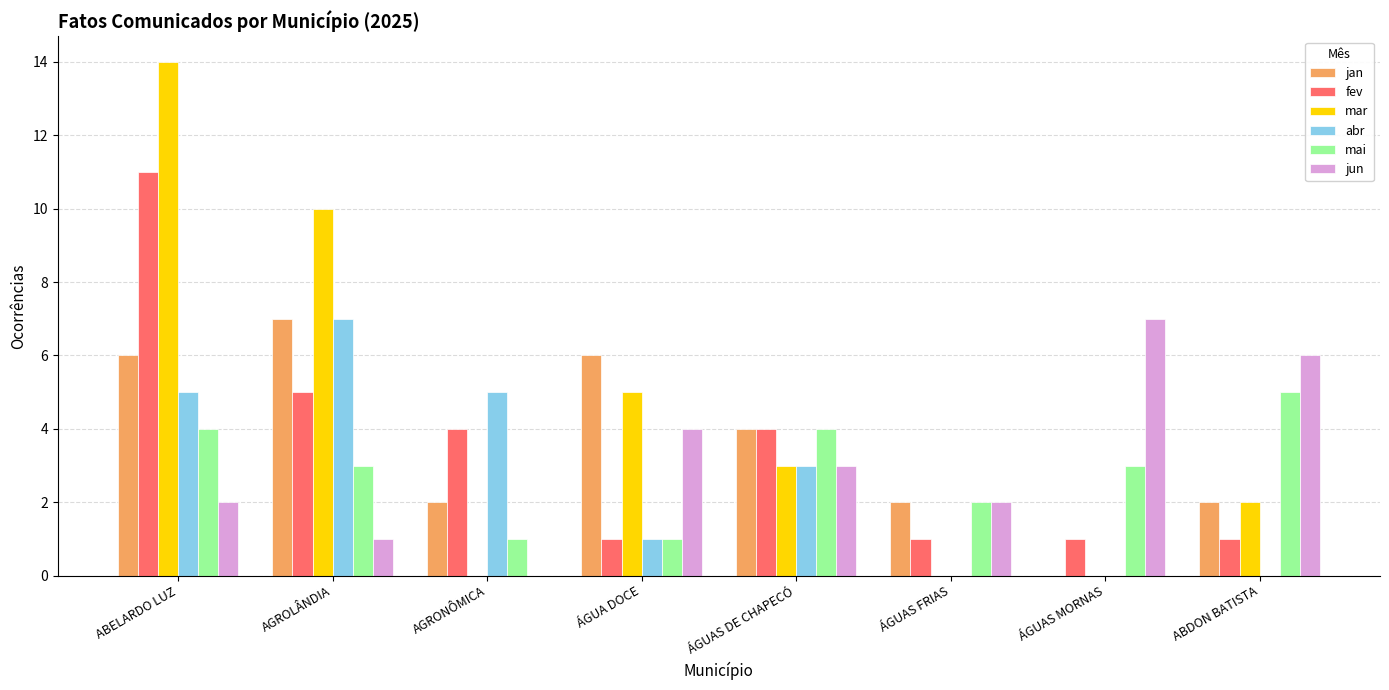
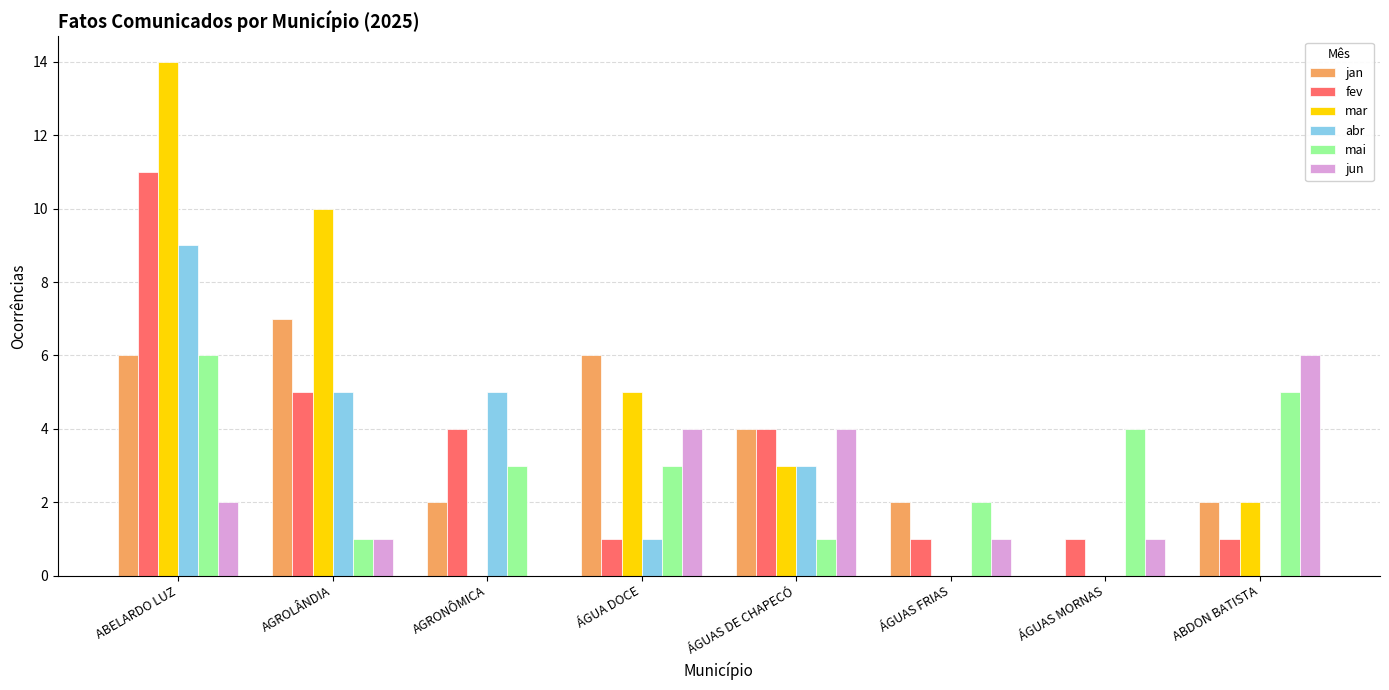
  {
    "mar": {
      "ABELARDO LUZ": 14,
      "AGROLÂNDIA": 10,
      "AGRONÔMICA": 0,
      "ÁGUA DOCE": 5,
      "ÁGUAS DE CHAPECÓ": 3,
      "ÁGUAS FRIAS": 0,
      "ÁGUAS MORNAS": 0,
      "ABDON BATISTA": 2
    },
    "abr": {
-     "ABELARDO LUZ": 5,
-     "AGROLÂNDIA": 7,
+     "ABELARDO LUZ": 9,
+     "AGROLÂNDIA": 5,
      "AGRONÔMICA": 5,
      "ÁGUA DOCE": 1,
      "ÁGUAS DE CHAPECÓ": 3,
      "ÁGUAS FRIAS": 0,
      "ÁGUAS MORNAS": 0,
      "ABDON BATISTA": 0
    },
    "mai": {
-     "ABELARDO LUZ": 4,
-     "AGROLÂNDIA": 3,
-     "AGRONÔMICA": 1,
-     "ÁGUA DOCE": 1,
-     "ÁGUAS DE CHAPECÓ": 4,
+     "ABELARDO LUZ": 6,
+     "AGROLÂNDIA": 1,
+     "AGRONÔMICA": 3,
+     "ÁGUA DOCE": 3,
+     "ÁGUAS DE CHAPECÓ": 1,
      "ÁGUAS FRIAS": 2,
-     "ÁGUAS MORNAS": 3,
+     "ÁGUAS MORNAS": 4,
      "ABDON BATISTA": 5
    },
    "jun": {
      "ABELARDO LUZ": 2,
      "AGROLÂNDIA": 1,
      "AGRONÔMICA": 0,
      "ÁGUA DOCE": 4,
-     "ÁGUAS DE CHAPECÓ": 3,
-     "ÁGUAS FRIAS": 2,
-     "ÁGUAS MORNAS": 7,
+     "ÁGUAS DE CHAPECÓ": 4,
+     "ÁGUAS FRIAS": 1,
+     "ÁGUAS MORNAS": 1,
      "ABDON BATISTA": 6
    }
  }
